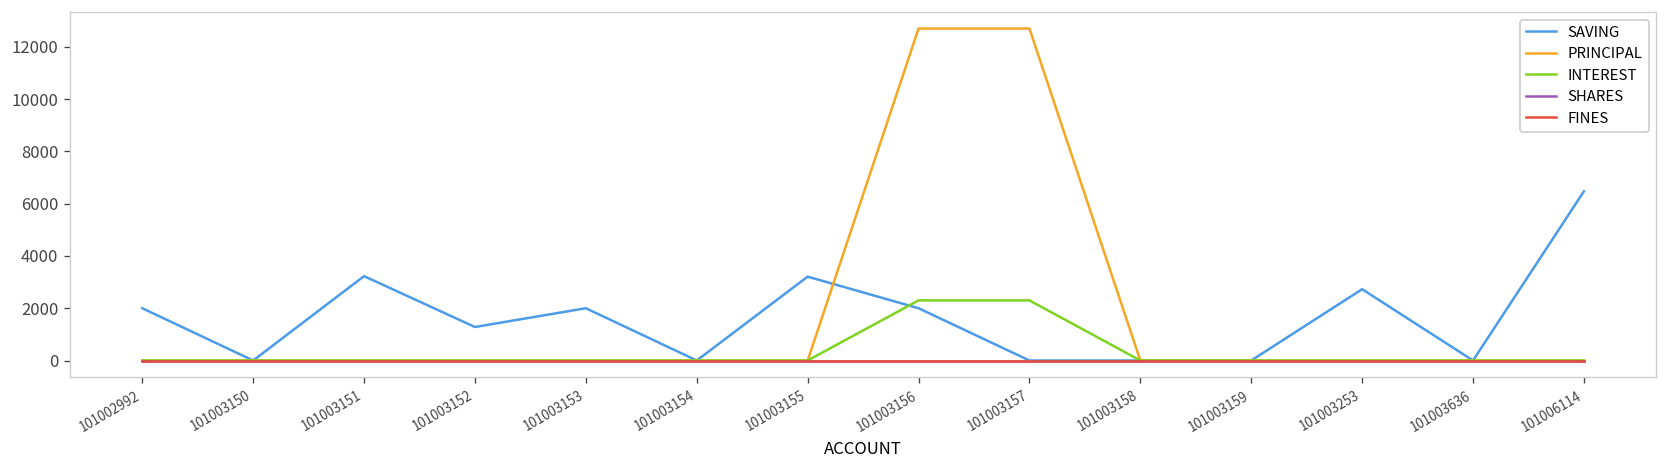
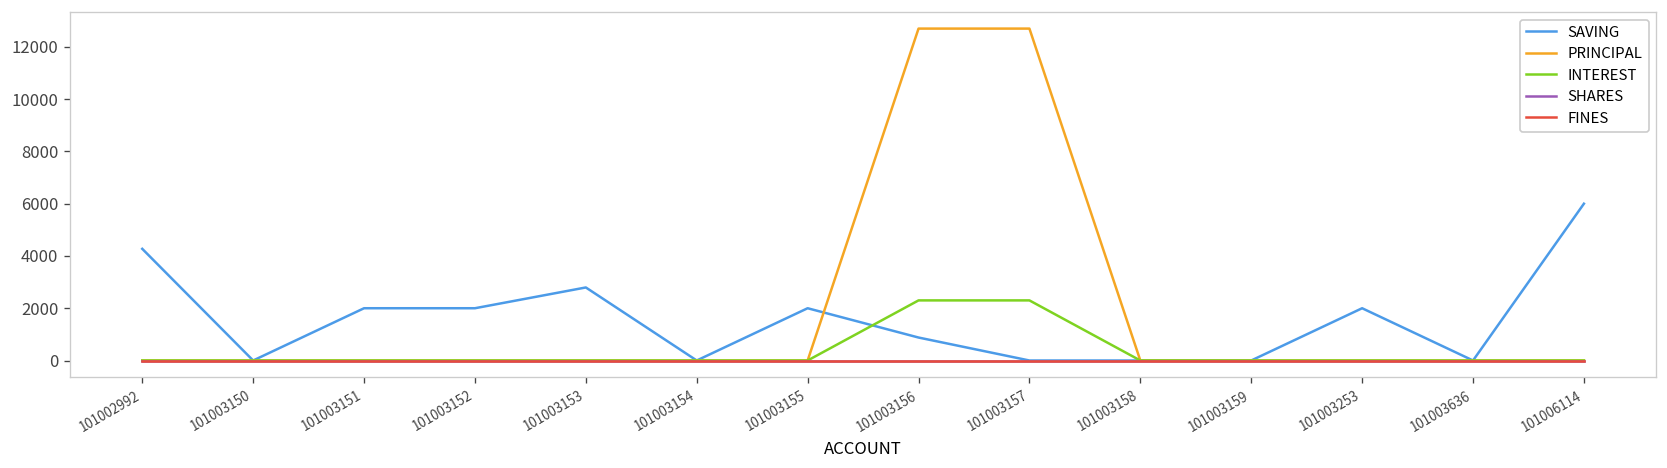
  {
    "SAVING": {
-     "101002992": 2000,
-     "101003151": 3200,
-     "101003152": 1300,
-     "101003153": 2000,
-     "101003155": 3200,
-     "101003156": 2000,
-     "101003253": 2700,
-     "101006114": 6500
+     "101002992": 4300,
+     "101003151": 2000,
+     "101003152": 2000,
+     "101003153": 2800,
+     "101003155": 2000,
+     "101003156": 900,
+     "101003253": 2000,
+     "101006114": 6000
    },
    "PRINCIPAL": {
      "101003156": 12700,
      "101003157": 12700
    },
    "INTEREST": {
      "101003156": 2300,
      "101003157": 2300
    },
    "FINES": {
      "101003156": 0
    }
  }
